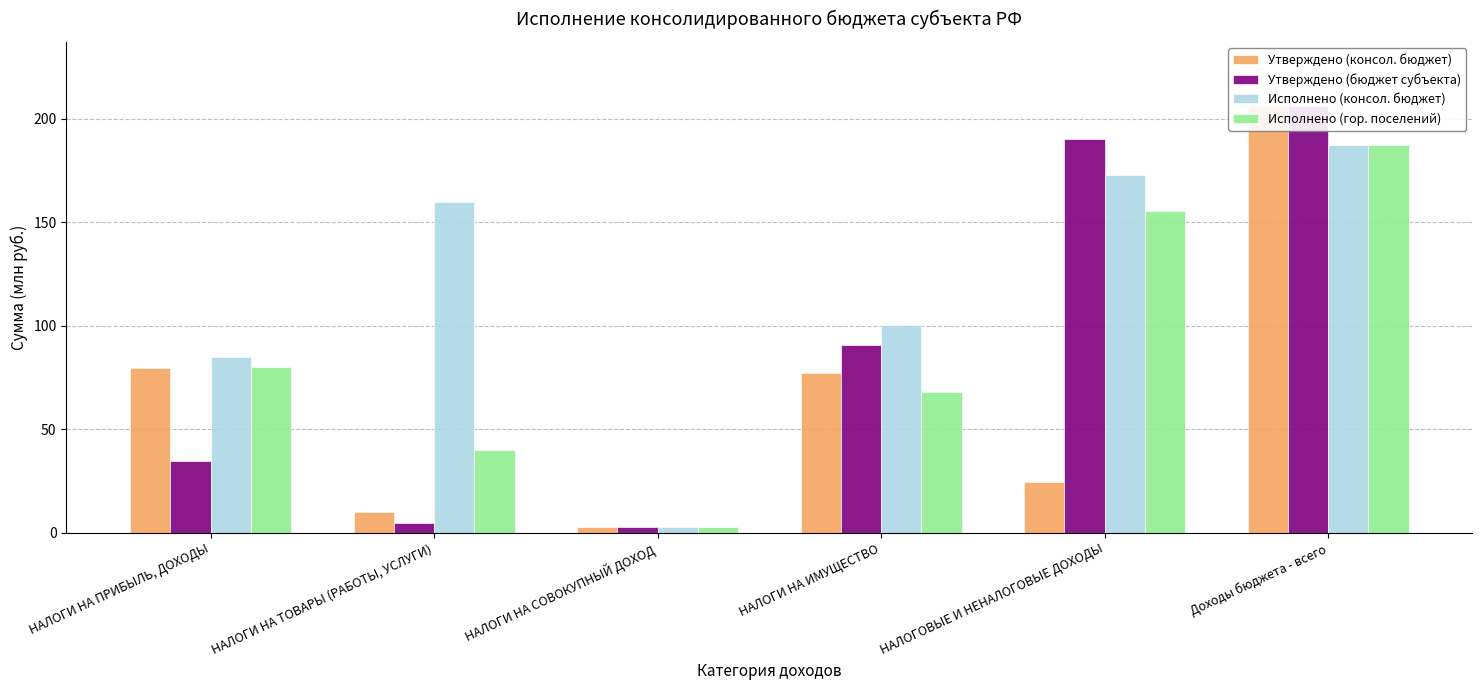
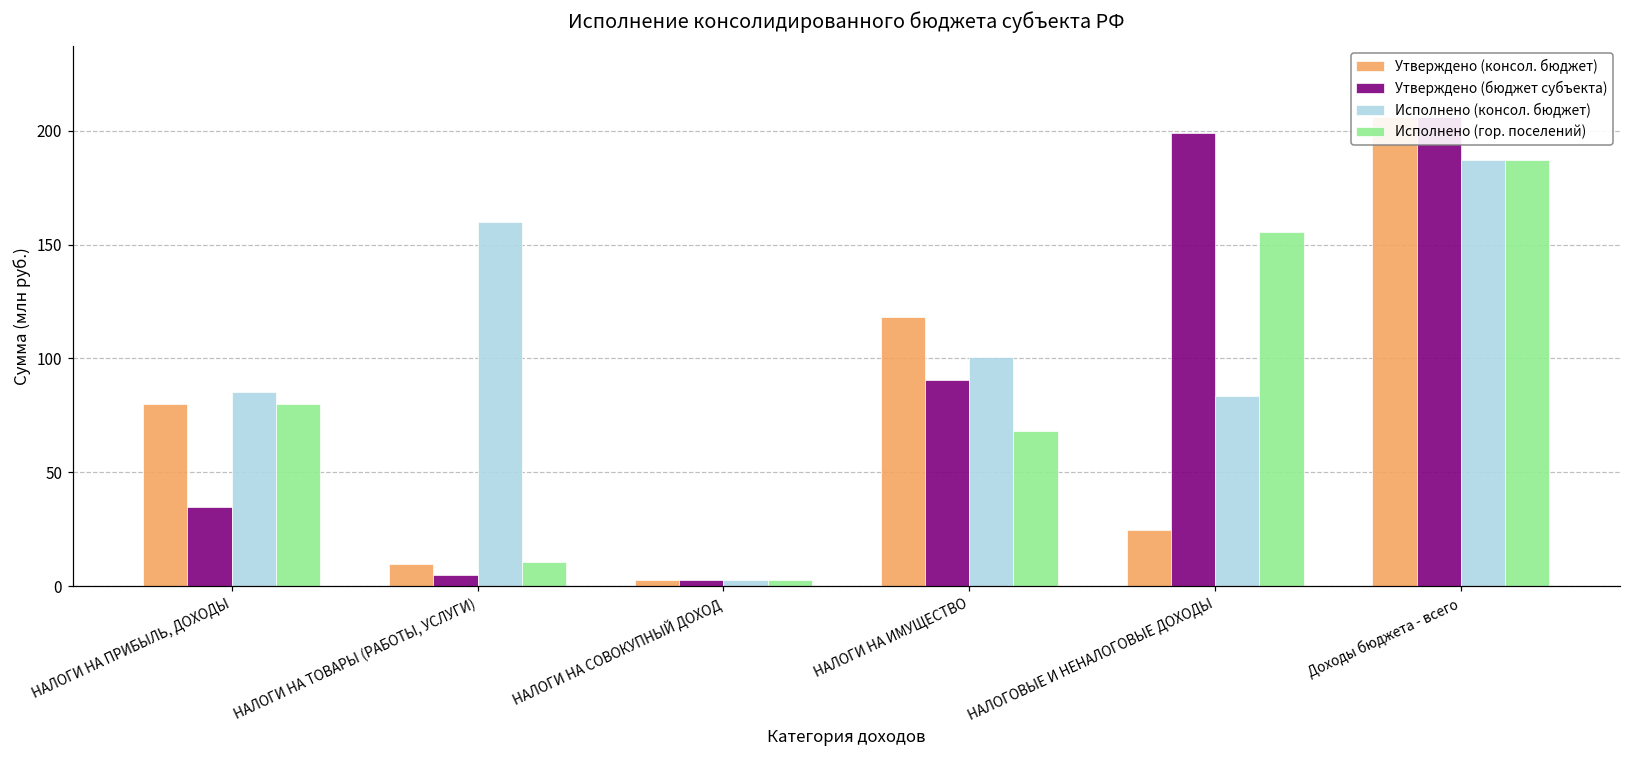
  {
    "Утверждено (консол. бюджет)": {
      "НАЛОГИ НА ПРИБЫЛЬ, ДОХОДЫ": 80,
      "НАЛОГИ НА ТОВАРЫ (РАБОТЫ, УСЛУГИ)": 10,
      "НАЛОГИ НА СОВОКУПНЫЙ ДОХОД": 3,
-     "НАЛОГИ НА ИМУЩЕСТВО": 77,
+     "НАЛОГИ НА ИМУЩЕСТВО": 118,
      "НАЛОГОВЫЕ И НЕНАЛОГОВЫЕ ДОХОДЫ": 25
    },
    "Утверждено (бюджет субъекта)": {
      "НАЛОГИ НА ПРИБЫЛЬ, ДОХОДЫ": 35,
      "НАЛОГИ НА ТОВАРЫ (РАБОТЫ, УСЛУГИ)": 5,
      "НАЛОГИ НА СОВОКУПНЫЙ ДОХОД": 3,
      "НАЛОГИ НА ИМУЩЕСТВО": 91,
-     "НАЛОГОВЫЕ И НЕНАЛОГОВЫЕ ДОХОДЫ": 190
+     "НАЛОГОВЫЕ И НЕНАЛОГОВЫЕ ДОХОДЫ": 199
    },
    "Исполнено (консол. бюджет)": {
      "НАЛОГИ НА ПРИБЫЛЬ, ДОХОДЫ": 85,
      "НАЛОГИ НА ТОВАРЫ (РАБОТЫ, УСЛУГИ)": 160,
      "НАЛОГИ НА СОВОКУПНЫЙ ДОХОД": 3,
      "НАЛОГИ НА ИМУЩЕСТВО": 101,
-     "НАЛОГОВЫЕ И НЕНАЛОГОВЫЕ ДОХОДЫ": 173,
+     "НАЛОГОВЫЕ И НЕНАЛОГОВЫЕ ДОХОДЫ": 83,
      "Доходы бюджета - всего": 187
    },
    "Исполнено (гор. поселений)": {
      "НАЛОГИ НА ПРИБЫЛЬ, ДОХОДЫ": 80,
-     "НАЛОГИ НА ТОВАРЫ (РАБОТЫ, УСЛУГИ)": 40,
+     "НАЛОГИ НА ТОВАРЫ (РАБОТЫ, УСЛУГИ)": 11,
      "НАЛОГИ НА СОВОКУПНЫЙ ДОХОД": 3,
      "НАЛОГИ НА ИМУЩЕСТВО": 68,
      "НАЛОГОВЫЕ И НЕНАЛОГОВЫЕ ДОХОДЫ": 156,
      "Доходы бюджета - всего": 187
    }
  }
